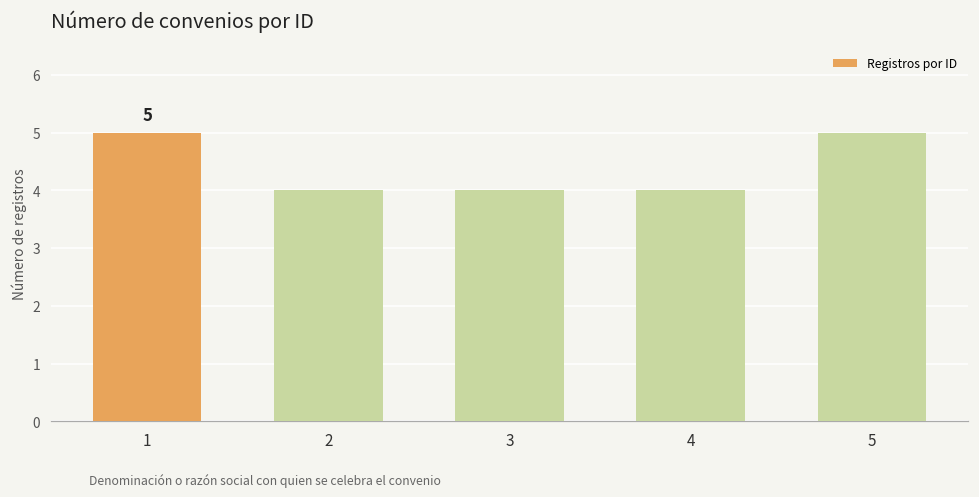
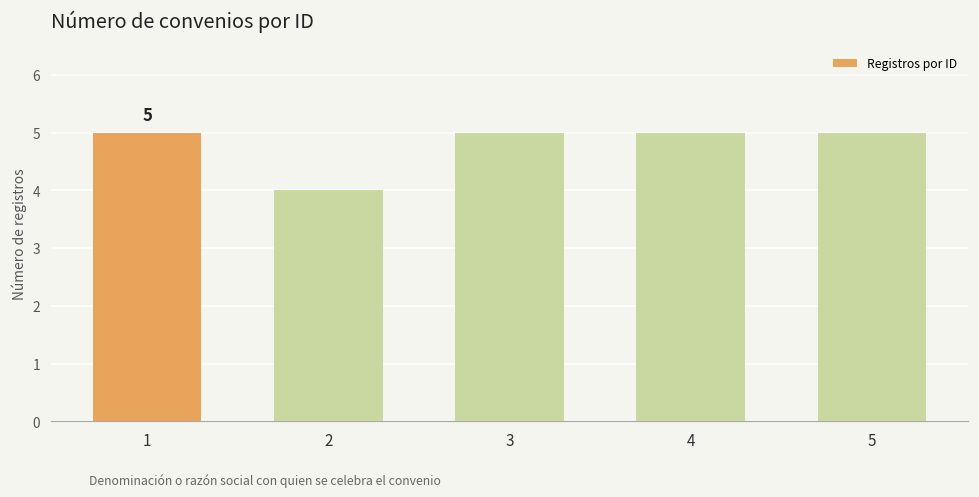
  {
    "2": 4,
-   "3": 4,
-   "4": 4,
+   "3": 5,
+   "4": 5,
    "5": 5
  }
